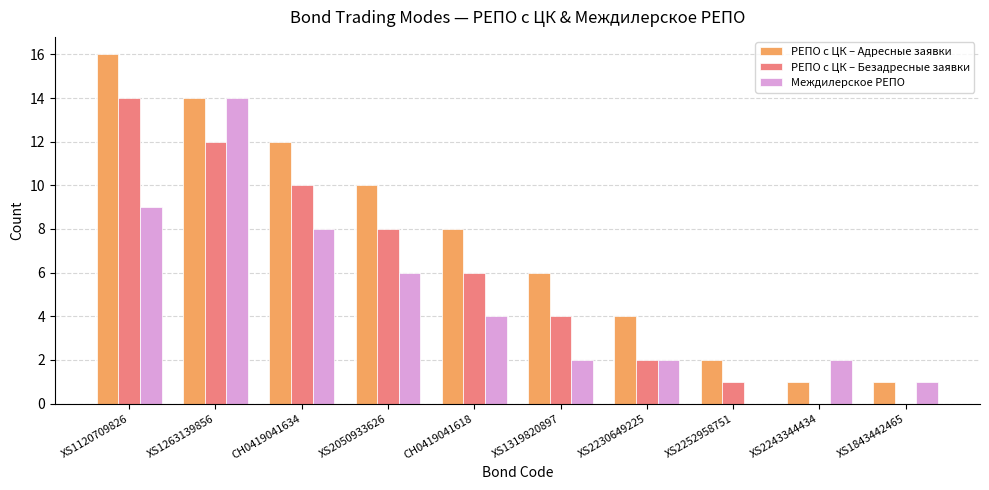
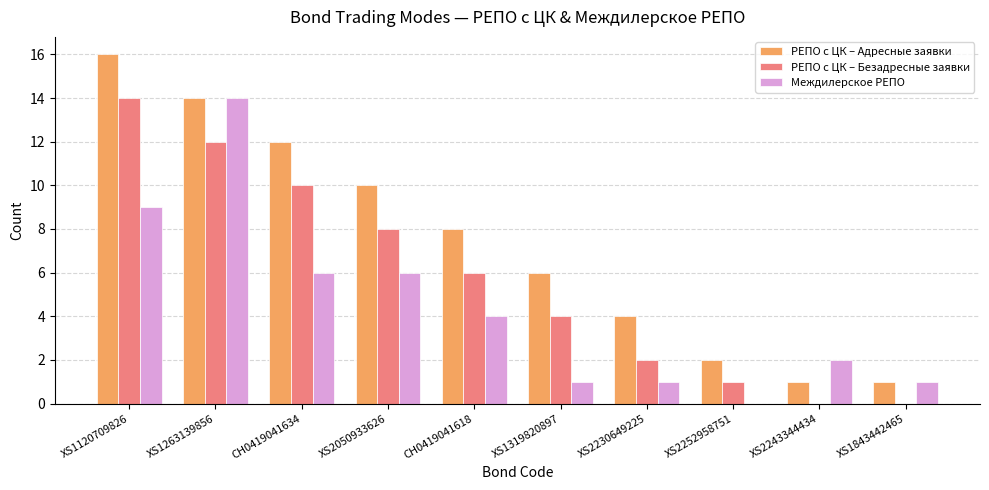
  {
    "Междилерское РЕПО": {
      "XS1120709826": 9,
      "XS1263139856": 14,
-     "CH0419041634": 8,
+     "CH0419041634": 6,
      "XS2050933626": 6,
      "CH0419041618": 4,
-     "XS1319820897": 2,
-     "XS2230649225": 2,
+     "XS1319820897": 1,
+     "XS2230649225": 1,
      "XS2252958751": 0,
      "XS2243344434": 2,
      "XS1843442465": 1
    }
  }
